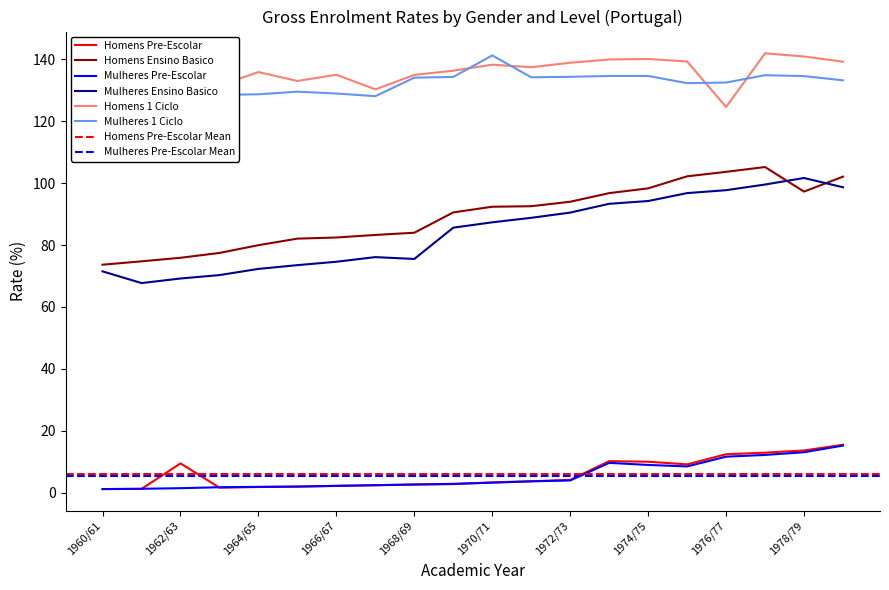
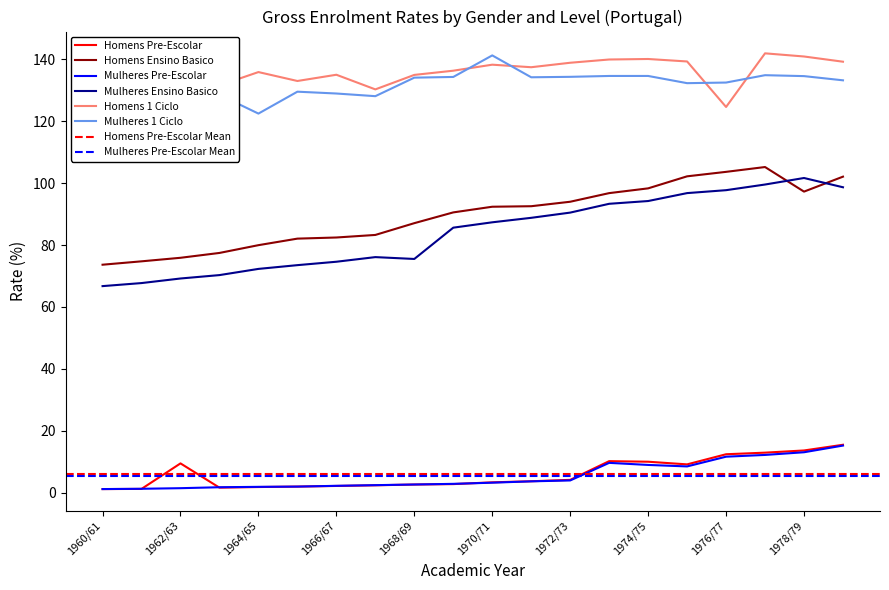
  {
    "Homens Pre-Escolar": {
      "1962/63": 10,
      "1974/75": 10
    },
    "Homens Ensino Basico": {
      "1960/61": 74,
      "1962/63": 76,
      "1964/65": 80,
      "1966/67": 82,
-     "1968/69": 84,
+     "1968/69": 87,
      "1970/71": 92,
      "1972/73": 94,
      "1974/75": 98,
      "1976/77": 104,
      "1978/79": 97
    },
    "Mulheres Pre-Escolar": {
      "1962/63": 2,
      "1974/75": 9
    },
    "Mulheres Ensino Basico": {
-     "1960/61": 71,
+     "1960/61": 67,
      "1962/63": 69,
      "1964/65": 72,
      "1966/67": 75,
      "1968/69": 75,
      "1970/71": 87,
      "1972/73": 90,
      "1974/75": 94,
      "1976/77": 98,
      "1978/79": 102
    },
    "Homens 1 Ciclo": {
      "1964/65": 136,
      "1966/67": 135,
      "1968/69": 135,
      "1970/71": 138,
      "1972/73": 139,
      "1974/75": 140,
      "1976/77": 125,
      "1978/79": 141
    },
    "Mulheres 1 Ciclo": {
-     "1964/65": 129,
+     "1964/65": 122,
      "1966/67": 129,
      "1968/69": 134,
      "1970/71": 141,
      "1972/73": 134,
      "1974/75": 135,
      "1976/77": 132,
      "1978/79": 135
    }
  }
